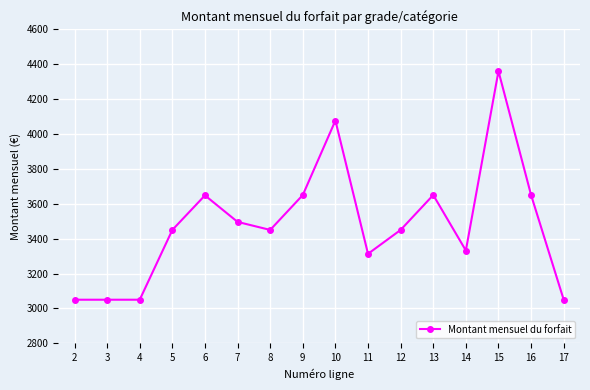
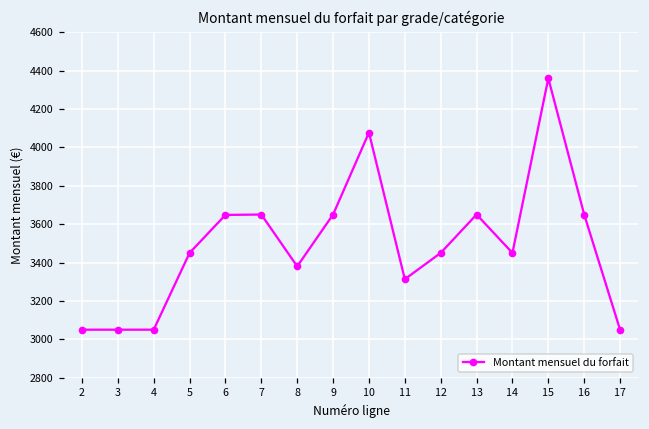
  {
    "2": 3050,
    "3": 3050,
    "4": 3050,
    "5": 3450,
    "6": 3650,
-   "7": 3500,
-   "8": 3450,
+   "7": 3650,
+   "8": 3380,
    "9": 3650,
    "10": 4080,
    "11": 3310,
    "12": 3450,
    "13": 3650,
-   "14": 3330,
+   "14": 3450,
    "15": 4360,
    "16": 3650,
    "17": 3050
  }
